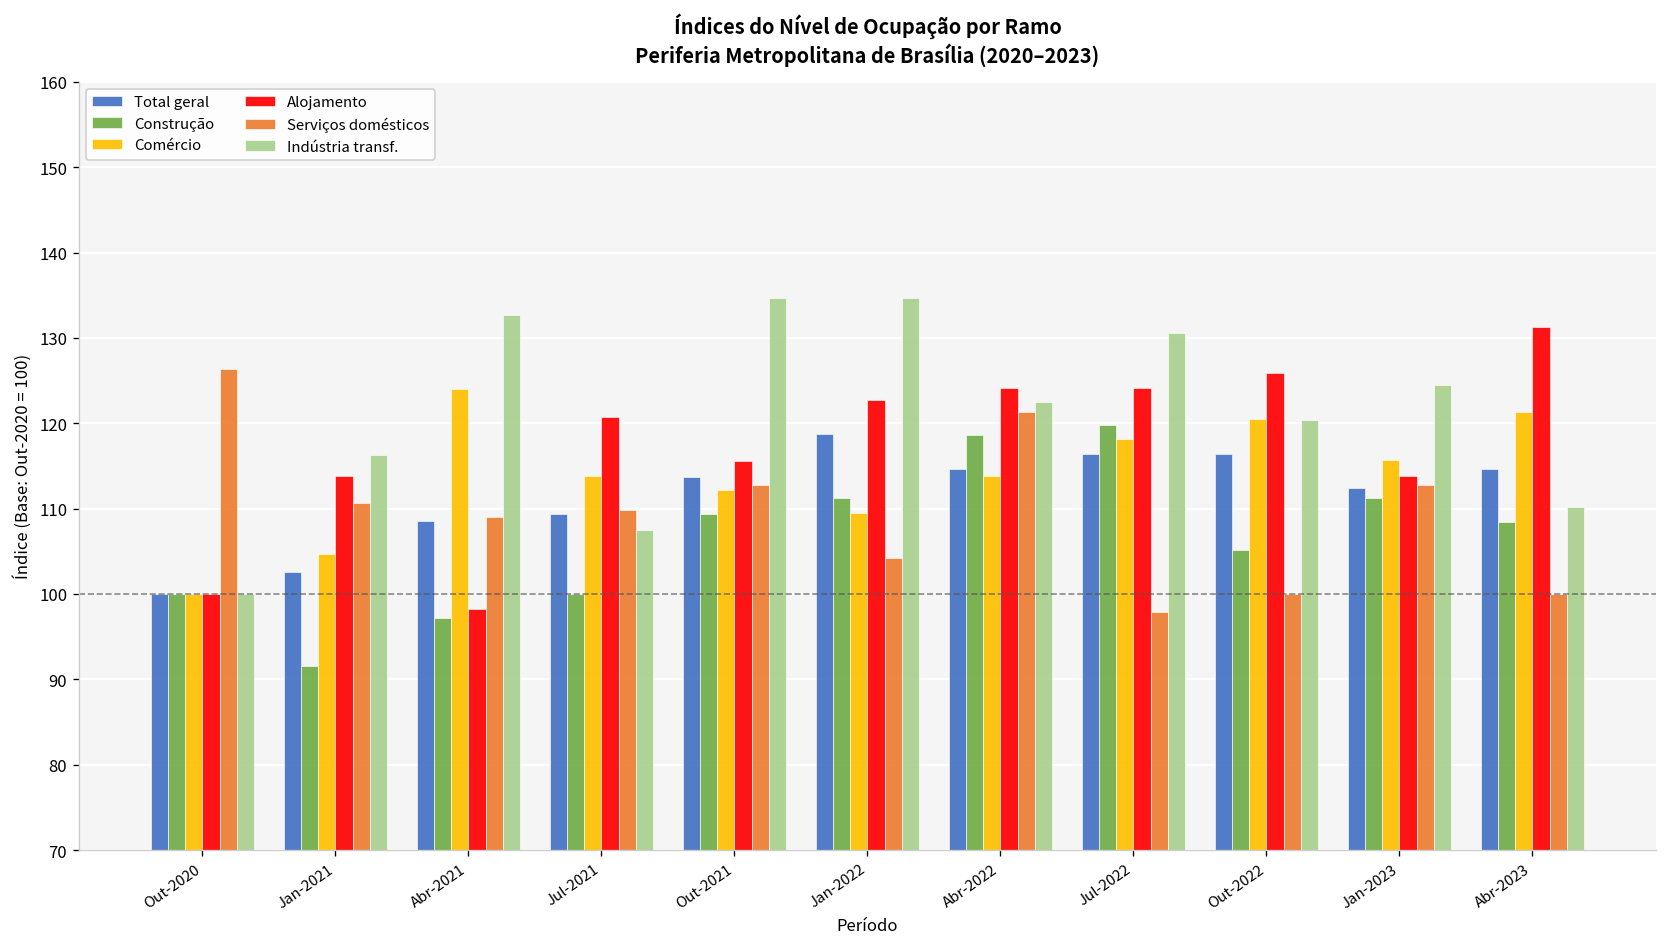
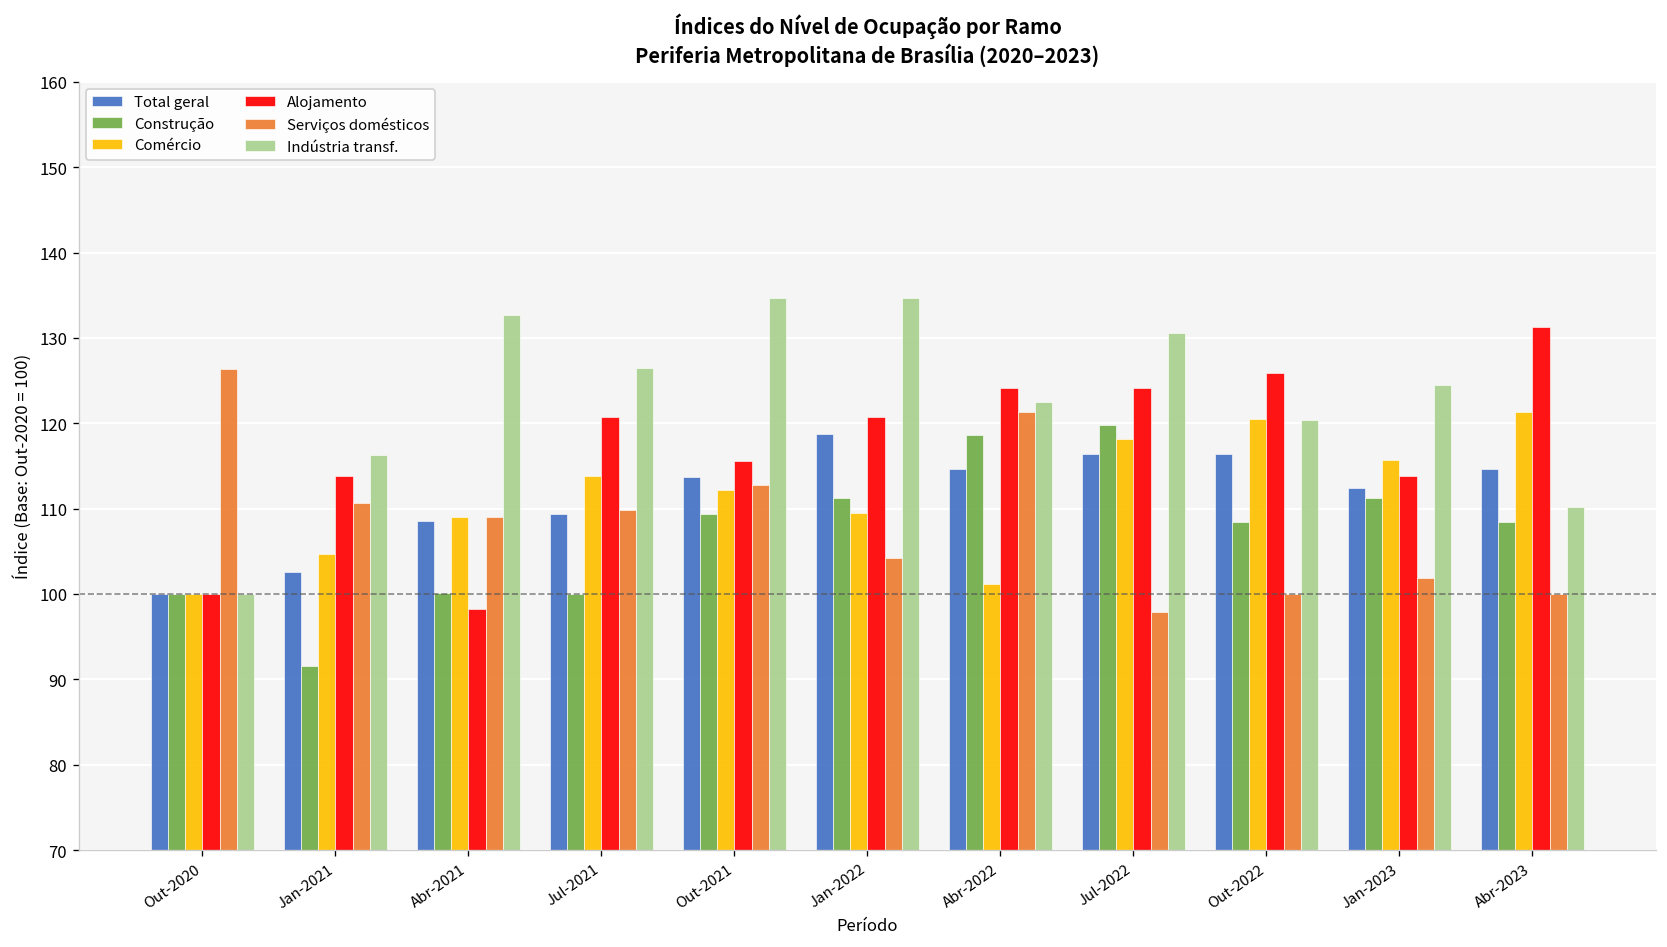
  {
    "Total geral": {
      "Out-2020": 100,
      "Jan-2021": 103,
      "Abr-2021": 109,
      "Jul-2021": 109,
      "Out-2021": 114,
      "Jan-2022": 119,
      "Abr-2022": 115,
      "Jul-2022": 116,
      "Out-2022": 116,
      "Jan-2023": 112,
      "Abr-2023": 115
    },
    "Construção": {
      "Out-2020": 100,
      "Jan-2021": 92,
-     "Abr-2021": 97,
+     "Abr-2021": 100,
      "Jul-2021": 100,
      "Out-2021": 109,
      "Jan-2022": 111,
      "Abr-2022": 119,
      "Jul-2022": 120,
-     "Out-2022": 105,
+     "Out-2022": 108,
      "Jan-2023": 111,
      "Abr-2023": 108
    },
    "Comércio": {
      "Out-2020": 100,
      "Jan-2021": 105,
-     "Abr-2021": 124,
+     "Abr-2021": 109,
      "Jul-2021": 114,
      "Out-2021": 112,
      "Jan-2022": 109,
-     "Abr-2022": 114,
+     "Abr-2022": 101,
      "Jul-2022": 118,
      "Out-2022": 120,
      "Jan-2023": 116,
      "Abr-2023": 121
    },
    "Alojamento": {
      "Out-2020": 100,
      "Jan-2021": 114,
      "Abr-2021": 98,
      "Jul-2021": 121,
      "Out-2021": 116,
-     "Jan-2022": 123,
+     "Jan-2022": 121,
      "Abr-2022": 124,
      "Jul-2022": 124,
      "Out-2022": 126,
      "Jan-2023": 114,
      "Abr-2023": 131
    },
    "Serviços domésticos": {
      "Out-2020": 126,
      "Jan-2021": 111,
      "Abr-2021": 109,
      "Jul-2021": 110,
      "Out-2021": 113,
      "Jan-2022": 104,
      "Abr-2022": 121,
      "Jul-2022": 98,
      "Out-2022": 100,
-     "Jan-2023": 113,
+     "Jan-2023": 102,
      "Abr-2023": 100
    },
    "Indústria transf.": {
      "Out-2020": 100,
      "Jan-2021": 116,
      "Abr-2021": 133,
-     "Jul-2021": 107,
+     "Jul-2021": 127,
      "Out-2021": 135,
      "Jan-2022": 135,
      "Abr-2022": 122,
      "Jul-2022": 131,
      "Out-2022": 120,
      "Jan-2023": 124,
      "Abr-2023": 110
    }
  }
